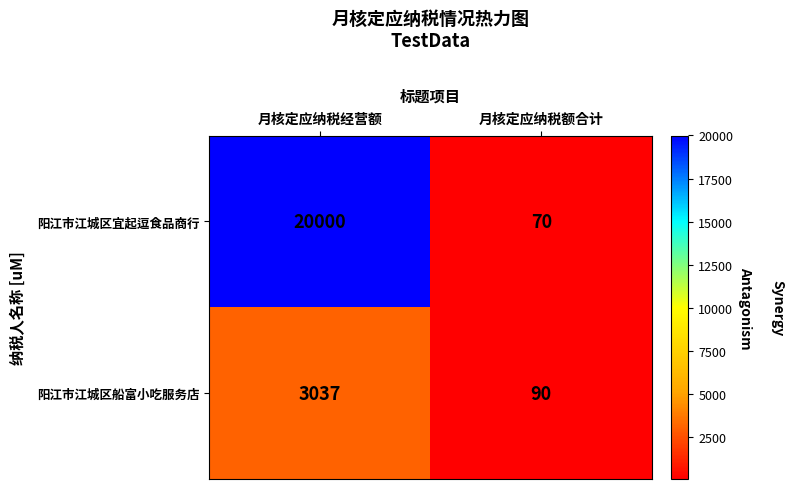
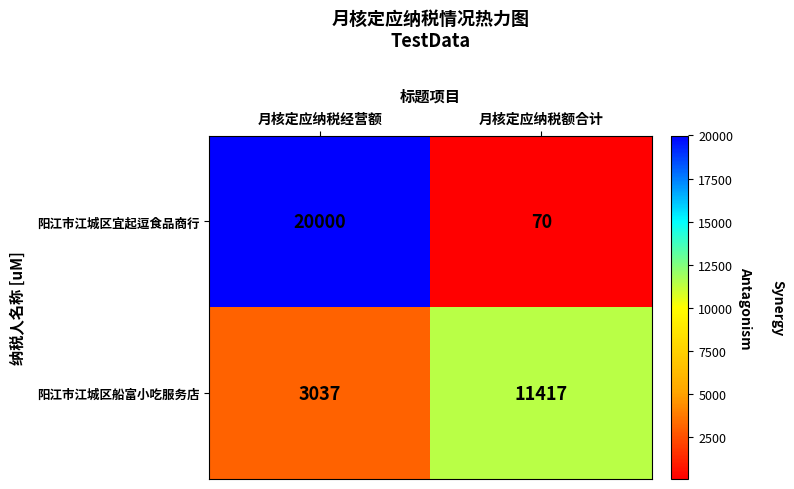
  {
    "阳江市江城区宜起逗食品商行": {
      "月核定应纳税经营额": 20000,
      "月核定应纳税额合计": 70
    },
    "阳江市江城区船富小吃服务店": {
      "月核定应纳税经营额": 3037,
-     "月核定应纳税额合计": 90
+     "月核定应纳税额合计": 11417
    }
  }
